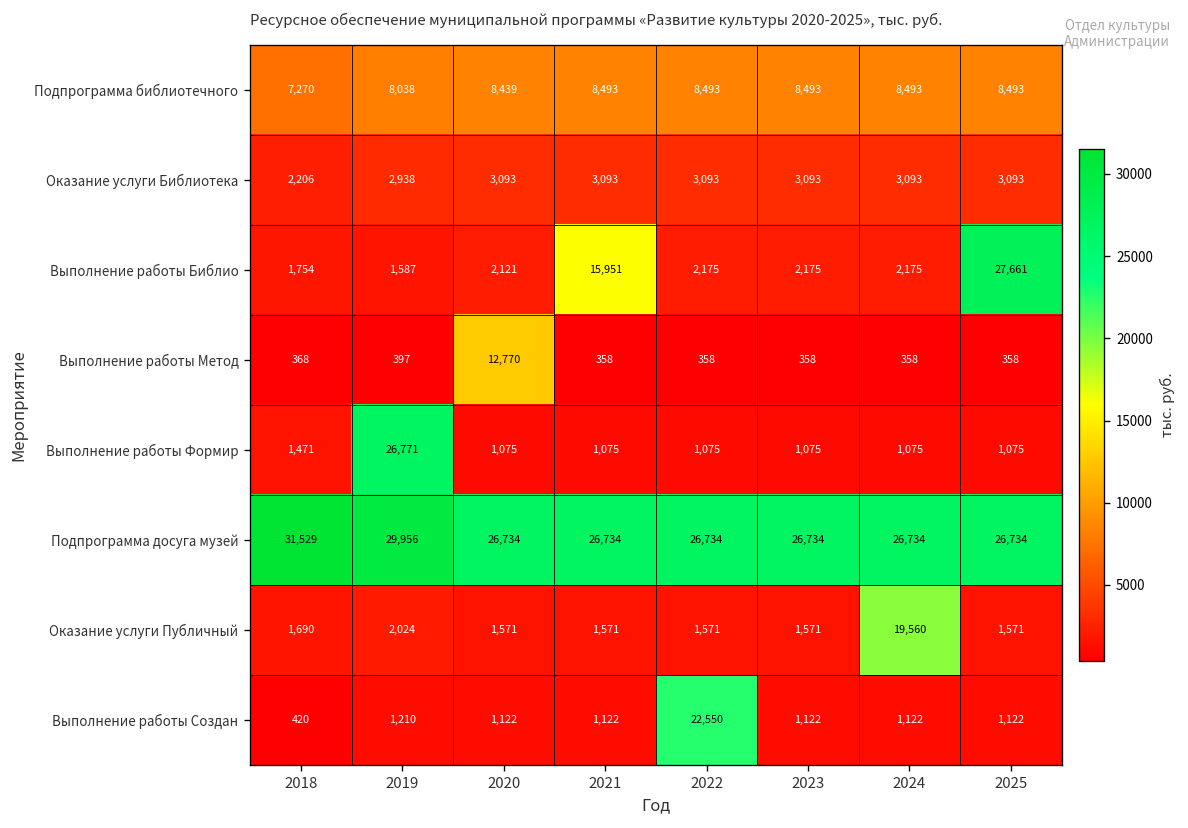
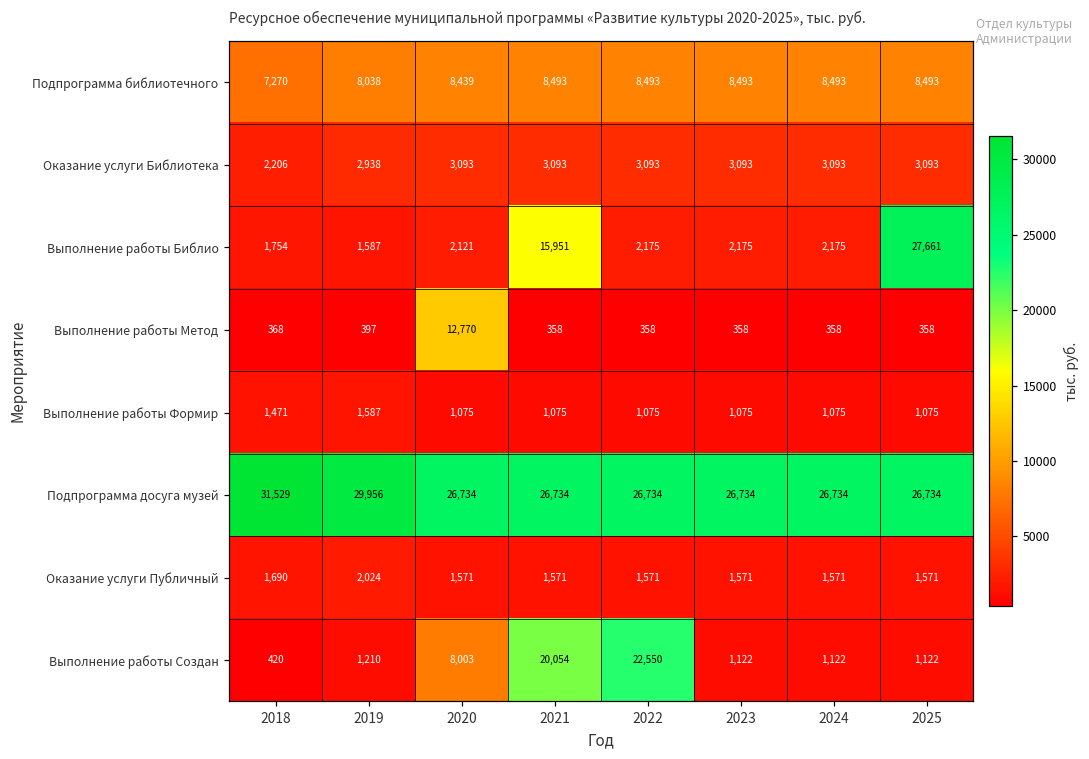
  {
    "Подпрограмма библиотечного": {
      "2018": "7,270",
      "2019": "8,038",
      "2020": "8,439",
      "2021": "8,493",
      "2022": "8,493",
      "2023": "8,493",
      "2024": "8,493",
      "2025": "8,493"
    },
    "Оказание услуги Библиотека": {
      "2018": "2,206",
      "2019": "2,938",
      "2020": "3,093",
      "2021": "3,093",
      "2022": "3,093",
      "2023": "3,093",
      "2024": "3,093",
      "2025": "3,093"
    },
    "Выполнение работы Библио": {
      "2018": "1,754",
      "2019": "1,587",
      "2020": "2,121",
      "2021": "15,951",
      "2022": "2,175",
      "2023": "2,175",
      "2024": "2,175",
      "2025": "27,661"
    },
    "Выполнение работы Метод": {
      "2018": "368",
      "2019": "397",
      "2020": "12,770",
      "2021": "358",
      "2022": "358",
      "2023": "358",
      "2024": "358",
      "2025": "358"
    },
    "Выполнение работы Формир": {
      "2018": "1,471",
-     "2019": "26,771",
+     "2019": "1,587",
      "2020": "1,075",
      "2021": "1,075",
      "2022": "1,075",
      "2023": "1,075",
      "2024": "1,075",
      "2025": "1,075"
    },
    "Подпрограмма досуга музей": {
      "2018": "31,529",
      "2019": "29,956",
      "2020": "26,734",
      "2021": "26,734",
      "2022": "26,734",
      "2023": "26,734",
      "2024": "26,734",
      "2025": "26,734"
    },
    "Оказание услуги Публичный": {
      "2018": "1,690",
      "2019": "2,024",
      "2020": "1,571",
      "2021": "1,571",
      "2022": "1,571",
      "2023": "1,571",
-     "2024": "19,560",
+     "2024": "1,571",
      "2025": "1,571"
    },
    "Выполнение работы Создан": {
      "2018": "420",
      "2019": "1,210",
-     "2020": "1,122",
-     "2021": "1,122",
+     "2020": "8,003",
+     "2021": "20,054",
      "2022": "22,550",
      "2023": "1,122",
      "2024": "1,122",
      "2025": "1,122"
    }
  }
